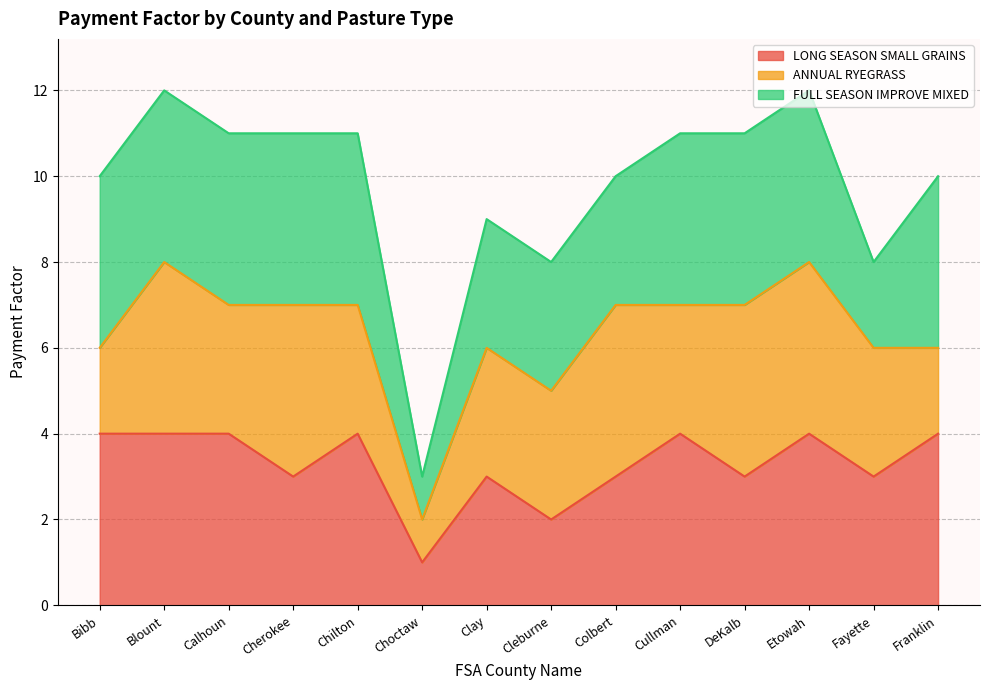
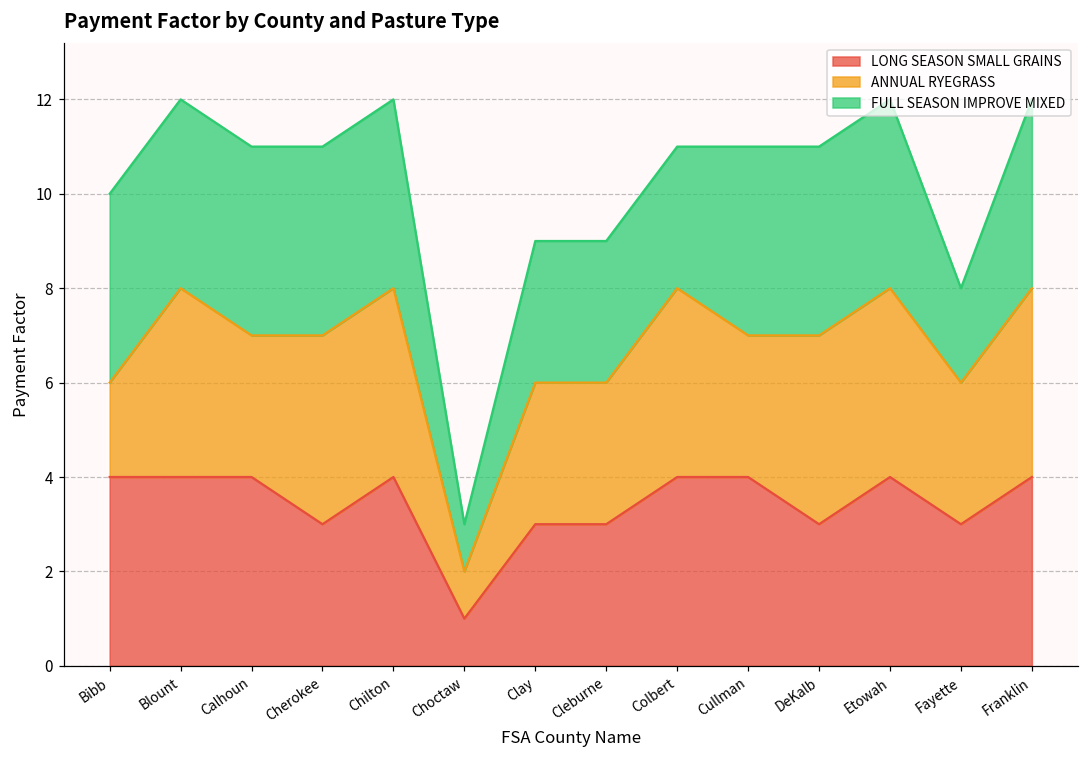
  {
    "LONG SEASON SMALL GRAINS": {
      "Bibb": 4,
      "Blount": 4,
      "Calhoun": 4,
      "Cherokee": 3,
      "Chilton": 4,
      "Choctaw": 1,
      "Clay": 3,
-     "Cleburne": 2,
-     "Colbert": 3,
+     "Cleburne": 3,
+     "Colbert": 4,
      "Cullman": 4,
      "DeKalb": 3,
      "Etowah": 4,
      "Fayette": 3,
      "Franklin": 4
    },
    "ANNUAL RYEGRASS": {
      "Bibb": 2,
      "Blount": 4,
      "Calhoun": 3,
      "Cherokee": 4,
-     "Chilton": 3,
+     "Chilton": 4,
      "Choctaw": 1,
      "Clay": 3,
      "Cleburne": 3,
      "Colbert": 4,
      "Cullman": 3,
      "DeKalb": 4,
      "Etowah": 4,
      "Fayette": 3,
-     "Franklin": 2
+     "Franklin": 4
    },
    "FULL SEASON IMPROVE MIXED": {
      "Bibb": 4,
      "Blount": 4,
      "Calhoun": 4,
      "Cherokee": 4,
      "Chilton": 4,
      "Choctaw": 1,
      "Clay": 3,
      "Cleburne": 3,
      "Colbert": 3,
      "Cullman": 4,
      "DeKalb": 4,
      "Fayette": 2
    }
  }
